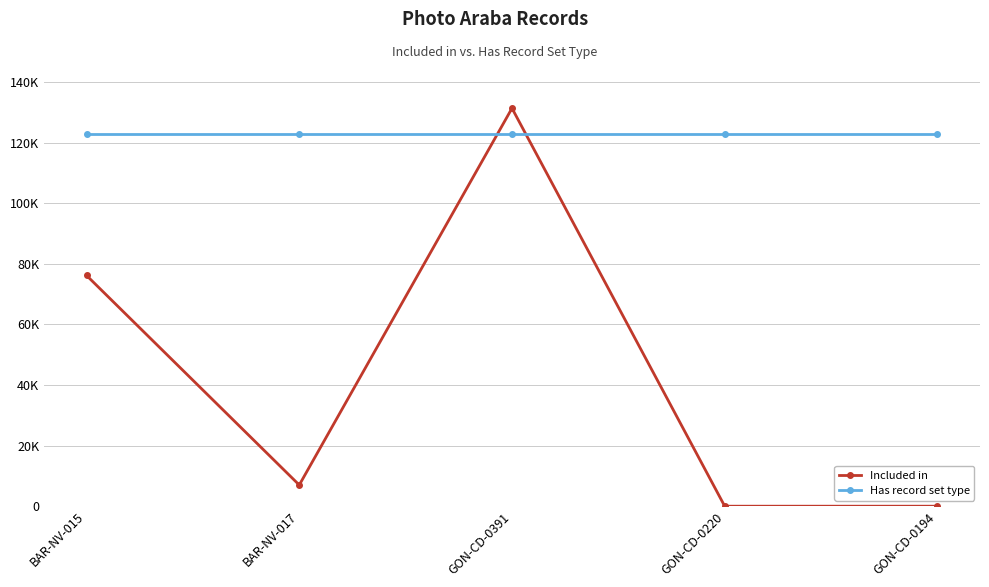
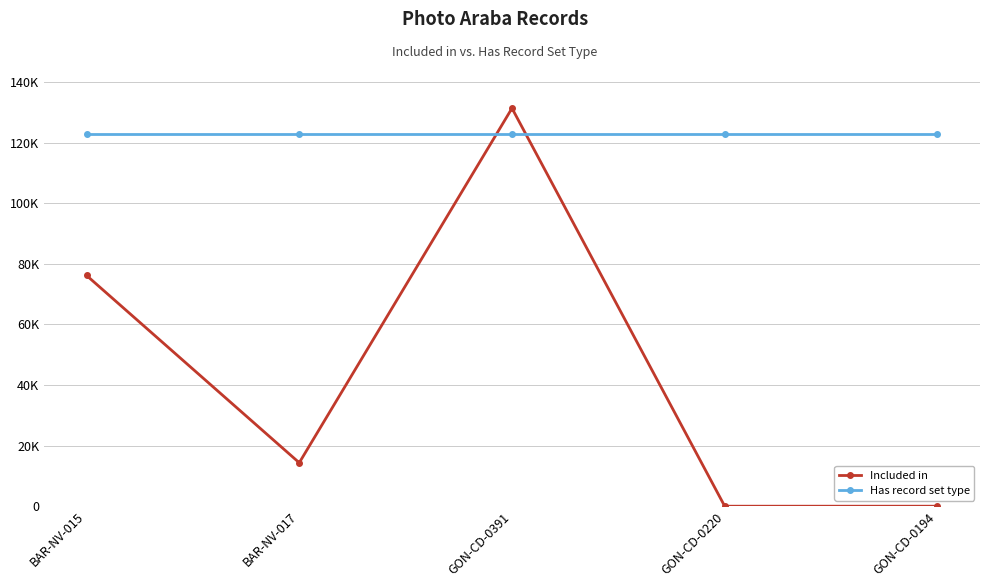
  {
    "Included in": {
      "BAR-NV-015": 76000,
-     "BAR-NV-017": 7000,
+     "BAR-NV-017": 14000,
      "GON-CD-0391": 131000,
      "GON-CD-0220": 0,
      "GON-CD-0194": 0
    },
    "Has record set type": {
      "BAR-NV-015": 123000,
      "BAR-NV-017": 123000,
      "GON-CD-0391": 123000,
      "GON-CD-0220": 123000,
      "GON-CD-0194": 123000
    }
  }
